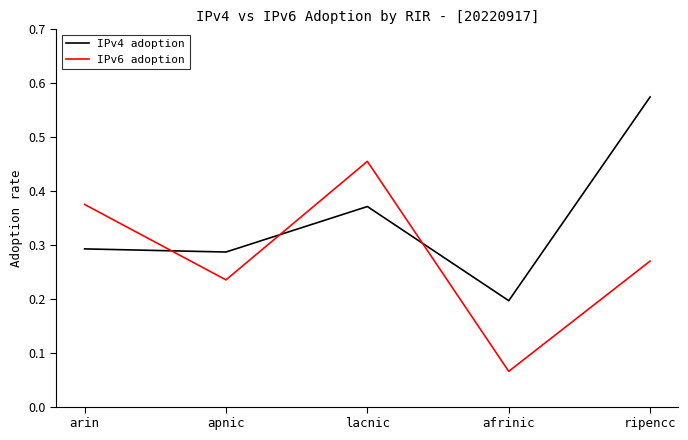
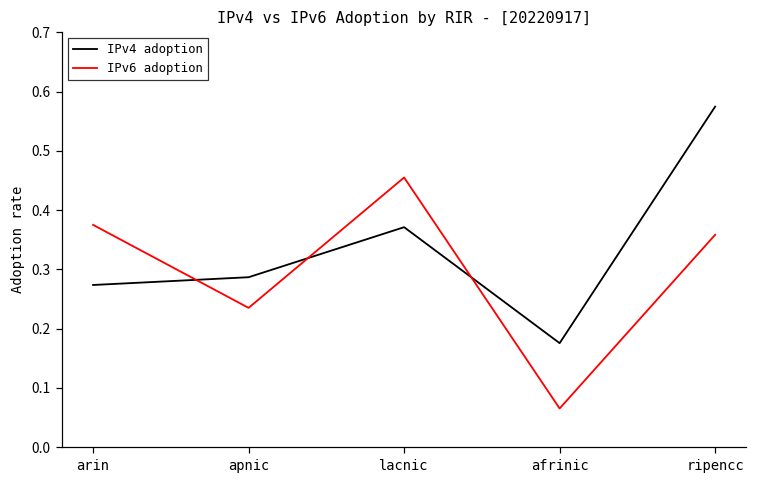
  {
    "IPv4 adoption": {
-     "arin": 0.29,
+     "arin": 0.27,
      "apnic": 0.29,
      "lacnic": 0.37,
-     "afrinic": 0.20,
+     "afrinic": 0.18,
      "ripencc": 0.57
    },
    "IPv6 adoption": {
      "arin": 0.38,
      "apnic": 0.24,
      "lacnic": 0.46,
      "afrinic": 0.07,
-     "ripencc": 0.27
+     "ripencc": 0.36
    }
  }
